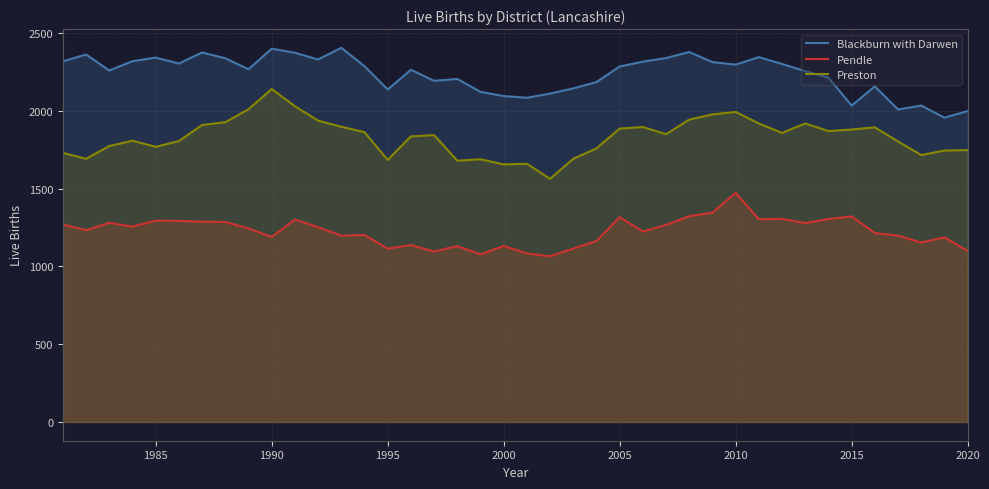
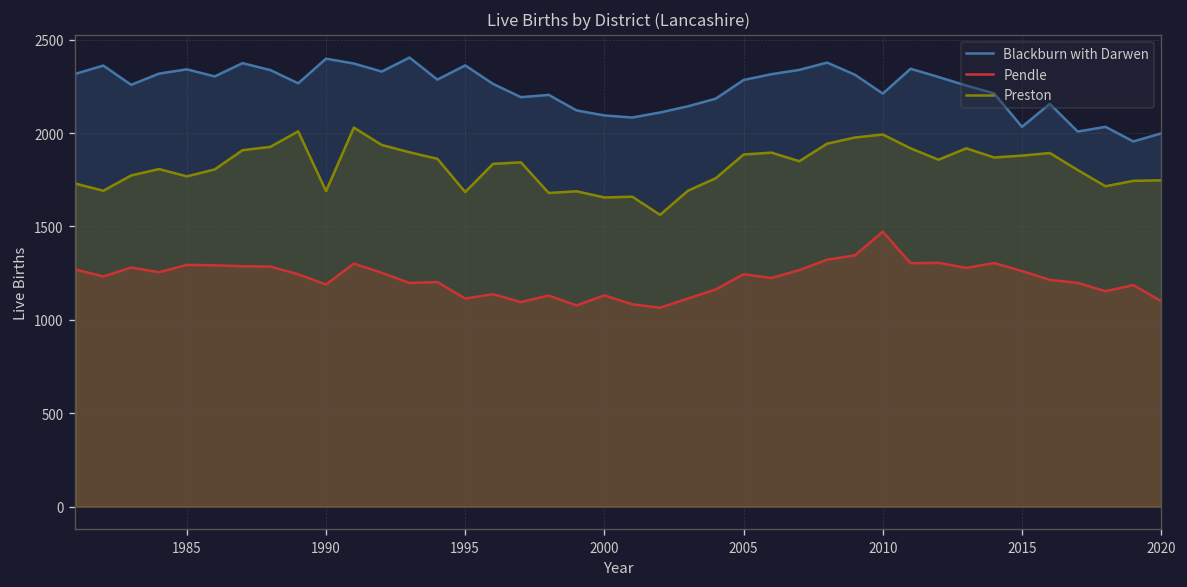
  {
    "Blackburn with Darwen": {
      "1985": 2340,
      "1990": 2400,
-     "1995": 2140,
+     "1995": 2360,
      "2000": 2090,
      "2005": 2280,
-     "2010": 2300,
+     "2010": 2210,
      "2015": 2030,
      "2020": 2000
    },
    "Pendle": {
      "1985": 1290,
      "1990": 1190,
      "1995": 1110,
      "2000": 1130,
-     "2005": 1320,
+     "2005": 1240,
      "2010": 1470,
-     "2015": 1320,
+     "2015": 1260,
      "2020": 1100
    },
    "Preston": {
      "1985": 1770,
-     "1990": 2140,
+     "1990": 1690,
      "1995": 1680,
      "2000": 1660,
      "2005": 1890,
      "2010": 1990,
      "2015": 1880,
      "2020": 1750
    }
  }
